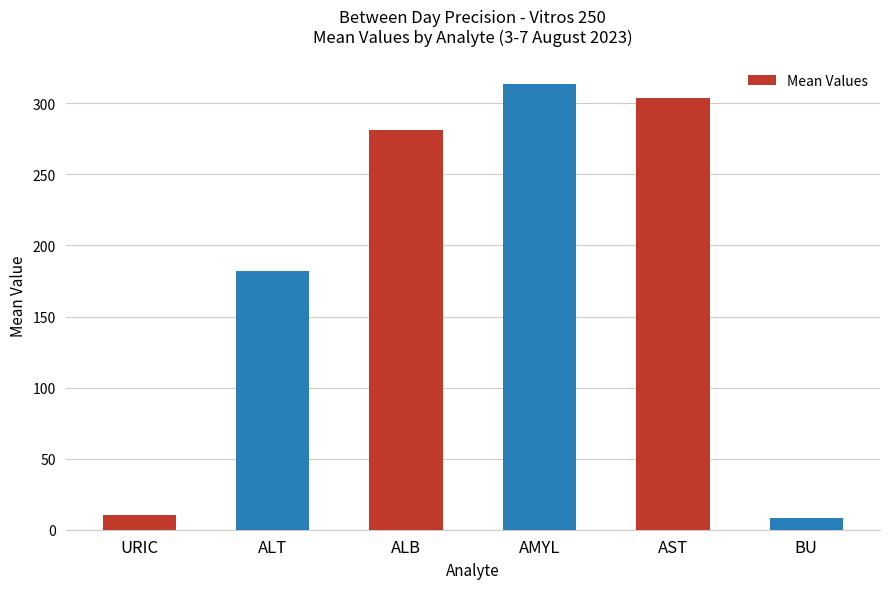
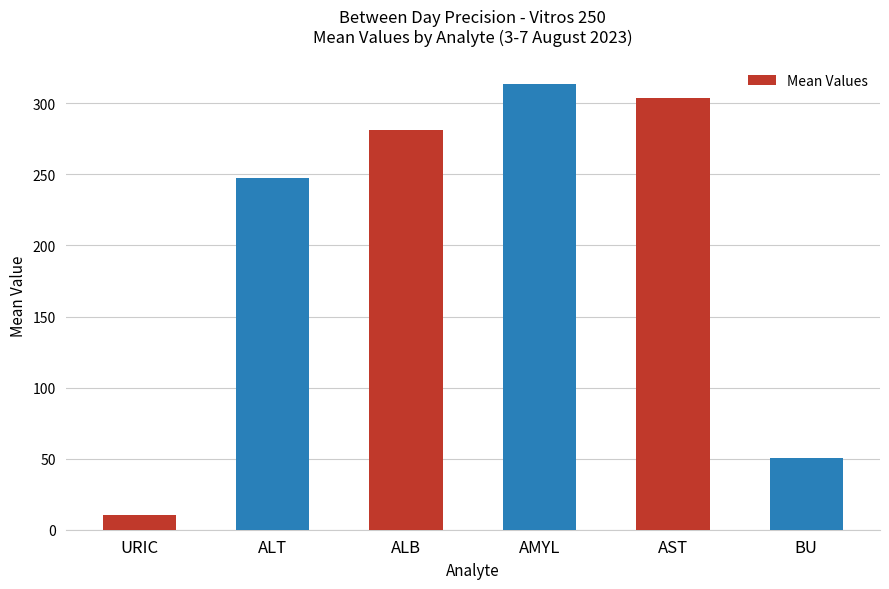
  {
    "URIC": 10,
-   "ALT": 182,
+   "ALT": 248,
    "ALB": 282,
    "AMYL": 314,
    "AST": 304,
-   "BU": 8
+   "BU": 50
  }
